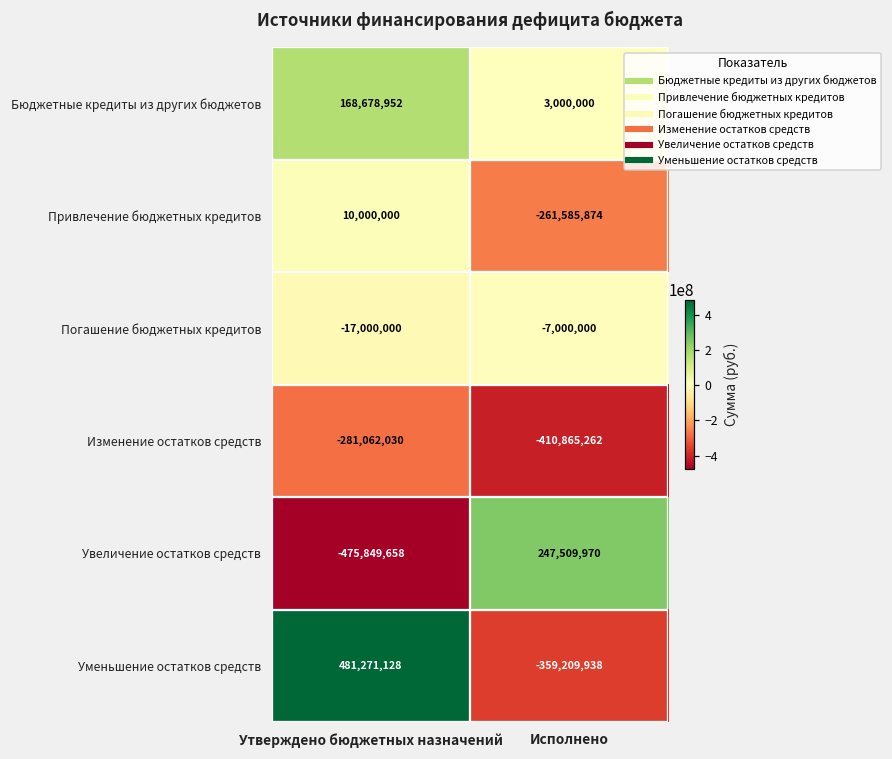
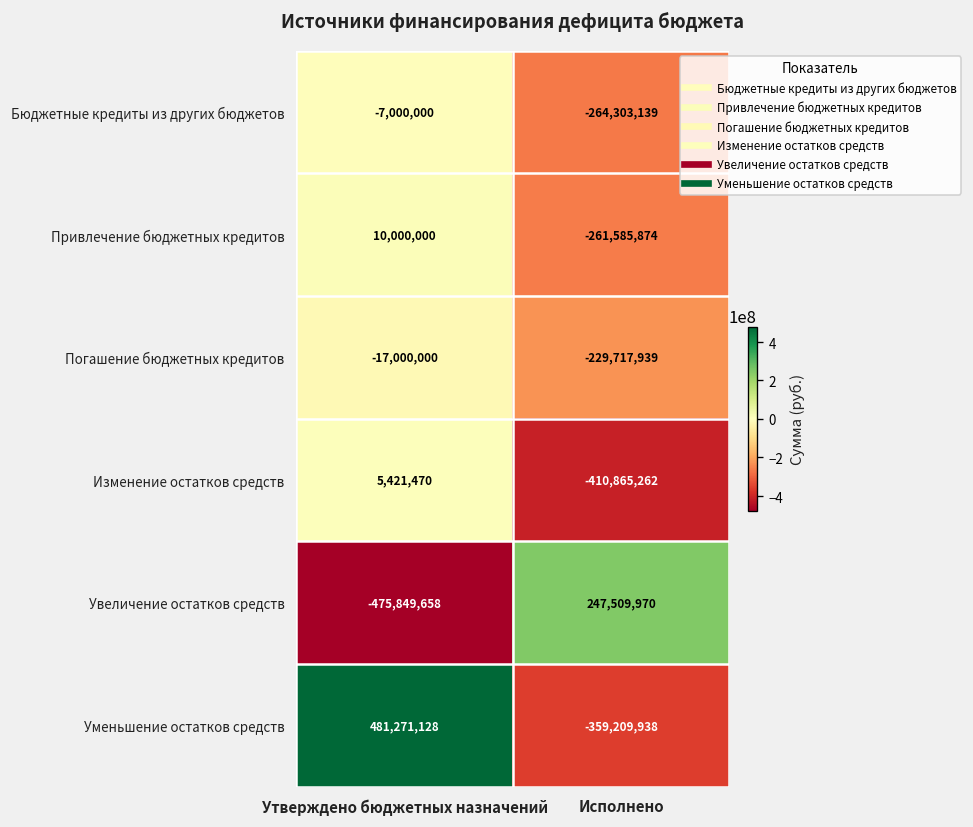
  {
    "Бюджетные кредиты из других бюджетов": {
-     "Утверждено бюджетных назначений": "168,678,952",
-     "Исполнено": "3,000,000"
+     "Утверждено бюджетных назначений": "-7,000,000",
+     "Исполнено": "-264,303,139"
    },
    "Привлечение бюджетных кредитов": {
      "Утверждено бюджетных назначений": "10,000,000",
      "Исполнено": "-261,585,874"
    },
    "Погашение бюджетных кредитов": {
      "Утверждено бюджетных назначений": "-17,000,000",
-     "Исполнено": "-7,000,000"
+     "Исполнено": "-229,717,939"
    },
    "Изменение остатков средств": {
-     "Утверждено бюджетных назначений": "-281,062,030",
+     "Утверждено бюджетных назначений": "5,421,470",
      "Исполнено": "-410,865,262"
    },
    "Увеличение остатков средств": {
      "Утверждено бюджетных назначений": "-475,849,658",
      "Исполнено": "247,509,970"
    },
    "Уменьшение остатков средств": {
      "Утверждено бюджетных назначений": "481,271,128",
      "Исполнено": "-359,209,938"
    }
  }
